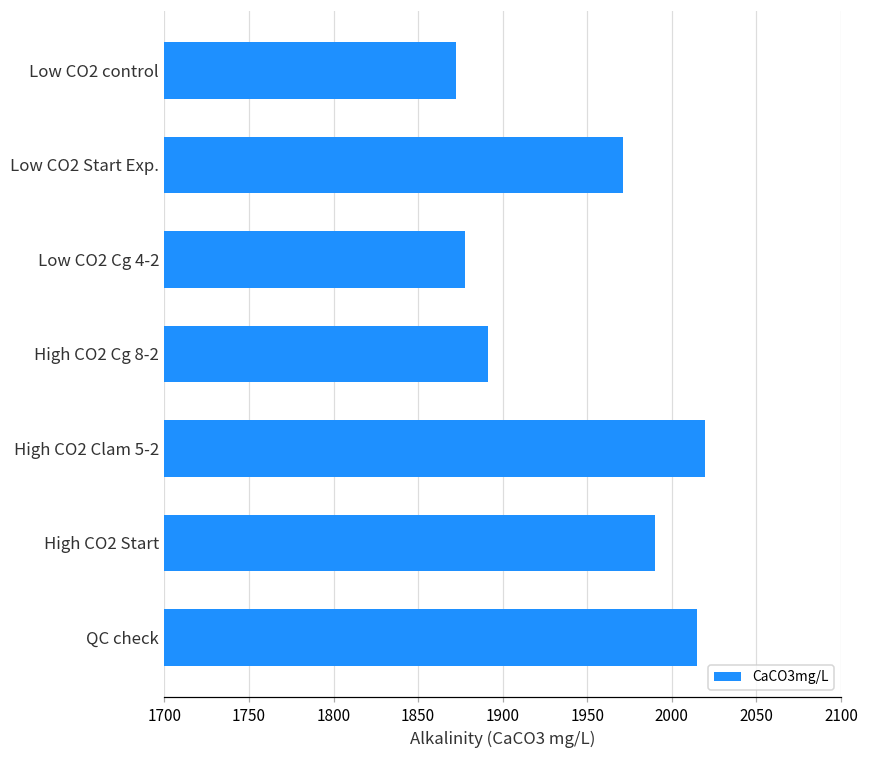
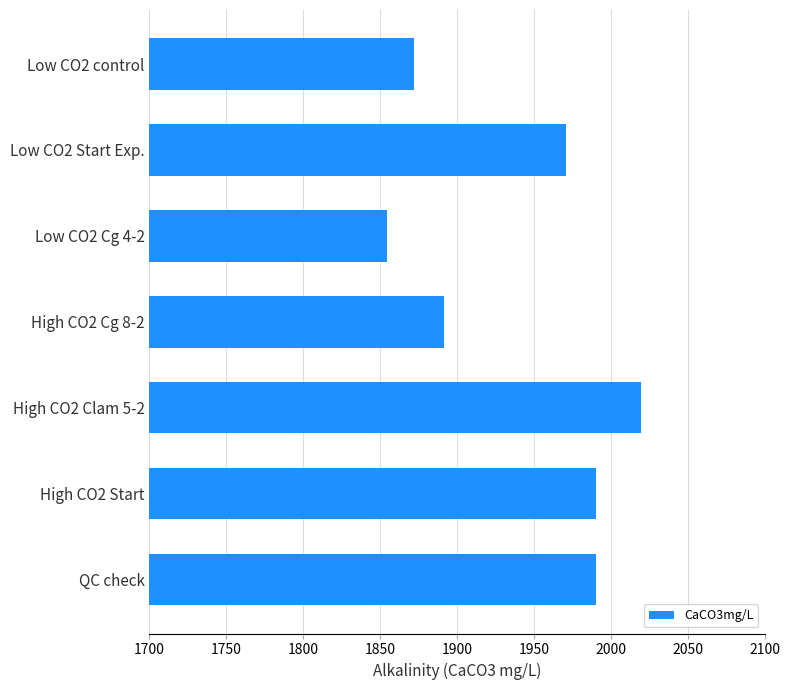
  {
    "Low CO2 control": 1872,
    "Low CO2 Start Exp.": 1971,
-   "Low CO2 Cg 4-2": 1878,
+   "Low CO2 Cg 4-2": 1854,
    "High CO2 Cg 8-2": 1891,
    "High CO2 Clam 5-2": 2019,
    "High CO2 Start": 1990,
-   "QC check": 2015
+   "QC check": 1990
  }
